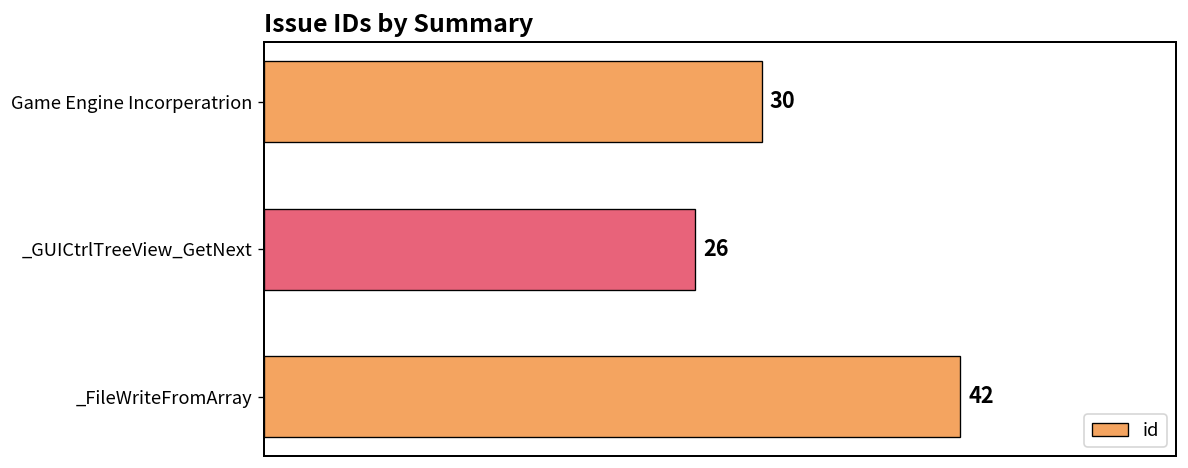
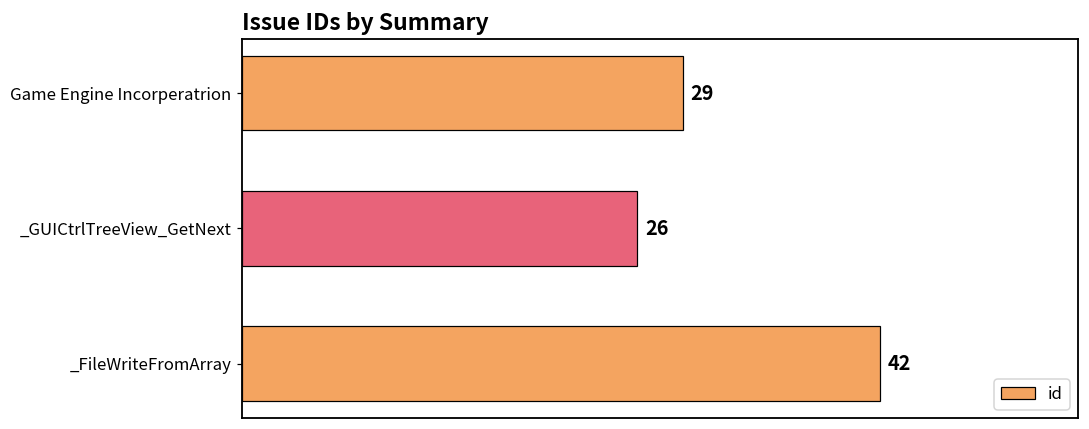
  {
-   "Game Engine Incorperatrion": 30,
+   "Game Engine Incorperatrion": 29,
    "_GUICtrlTreeView_GetNext": 26,
    "_FileWriteFromArray": 42
  }
